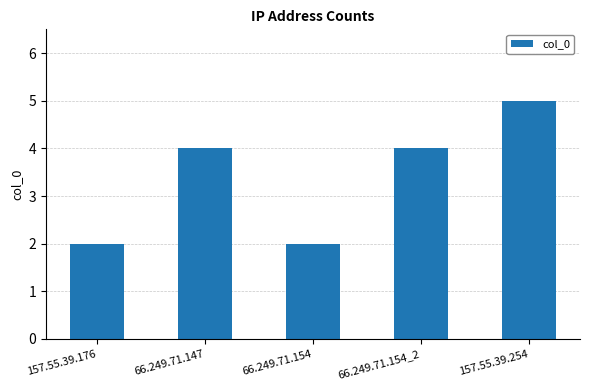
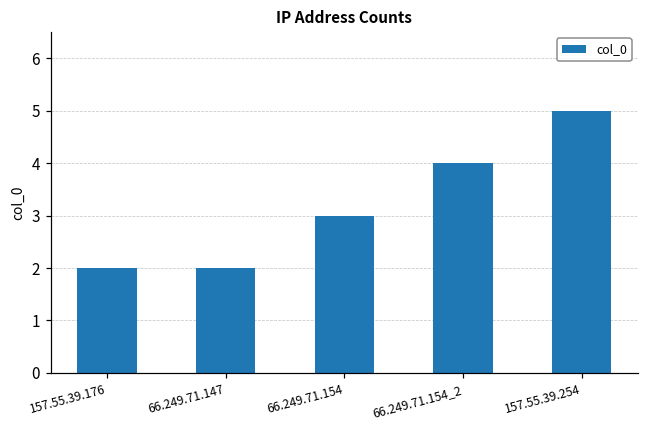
  {
    "157.55.39.176": 2,
-   "66.249.71.147": 4,
-   "66.249.71.154": 2,
+   "66.249.71.147": 2,
+   "66.249.71.154": 3,
    "66.249.71.154_2": 4,
    "157.55.39.254": 5
  }
